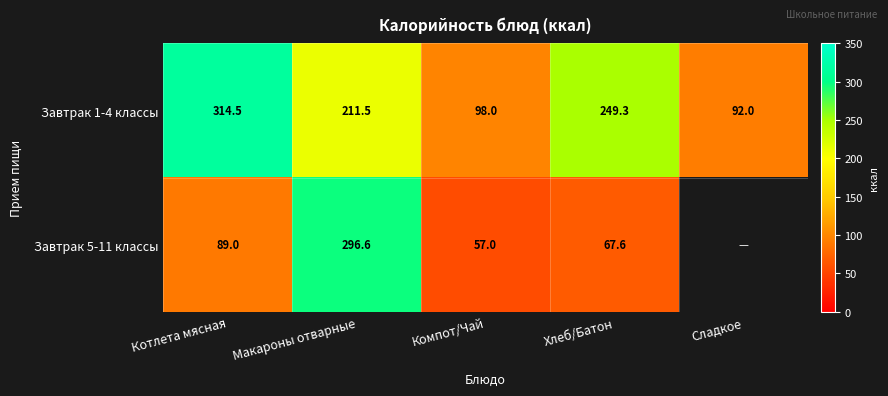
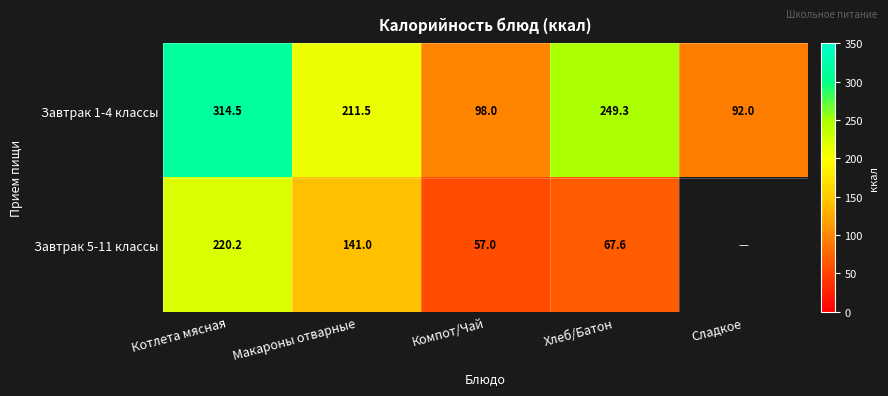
  {
    "Завтрак 1-4 классы": {
      "Котлета мясная": 314.5,
      "Макароны отварные": 211.5,
      "Компот/Чай": 98.0,
      "Хлеб/Батон": 249.3,
      "Сладкое": 92.0
    },
    "Завтрак 5-11 классы": {
-     "Котлета мясная": 89.0,
-     "Макароны отварные": 296.6,
+     "Котлета мясная": 220.2,
+     "Макароны отварные": 141.0,
      "Компот/Чай": 57.0,
      "Хлеб/Батон": 67.6
    }
  }
